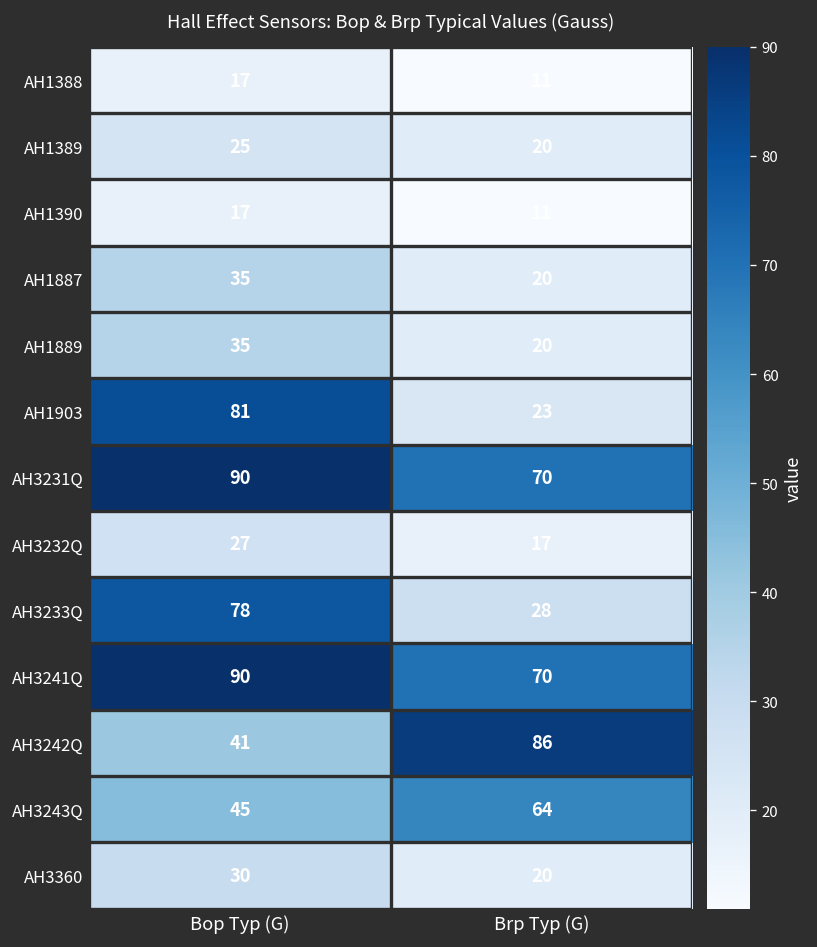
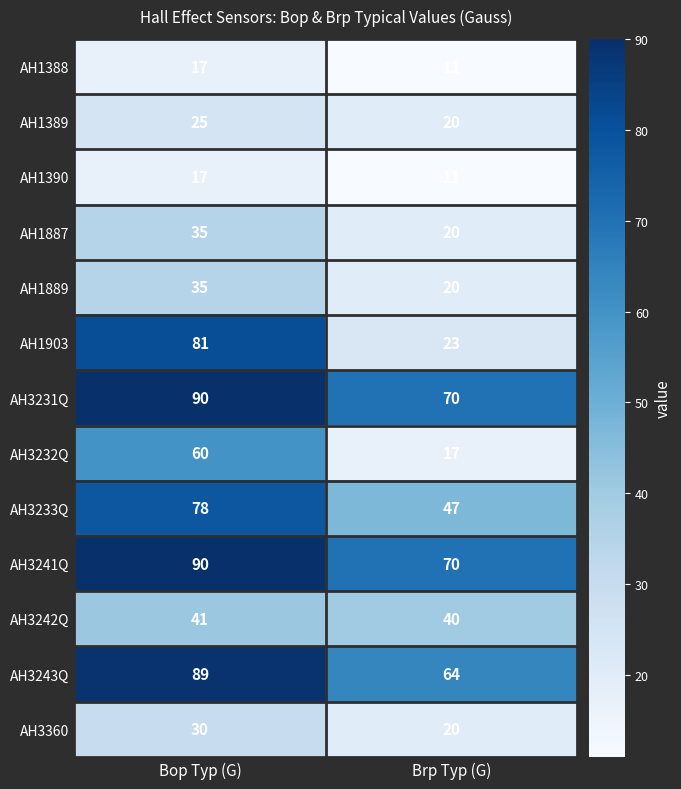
  {
    "AH1887": {
      "Bop Typ (G)": 35
    },
    "AH1889": {
      "Bop Typ (G)": 35
    },
    "AH1903": {
      "Bop Typ (G)": 81
    },
    "AH3231Q": {
      "Bop Typ (G)": 90,
      "Brp Typ (G)": 70
    },
    "AH3232Q": {
-     "Bop Typ (G)": 27
+     "Bop Typ (G)": 60
    },
    "AH3233Q": {
      "Bop Typ (G)": 78,
-     "Brp Typ (G)": 28
+     "Brp Typ (G)": 47
    },
    "AH3241Q": {
      "Bop Typ (G)": 90,
      "Brp Typ (G)": 70
    },
    "AH3242Q": {
      "Bop Typ (G)": 41,
-     "Brp Typ (G)": 86
+     "Brp Typ (G)": 40
    },
    "AH3243Q": {
-     "Bop Typ (G)": 45,
+     "Bop Typ (G)": 89,
      "Brp Typ (G)": 64
    },
    "AH3360": {
      "Bop Typ (G)": 30
    }
  }
